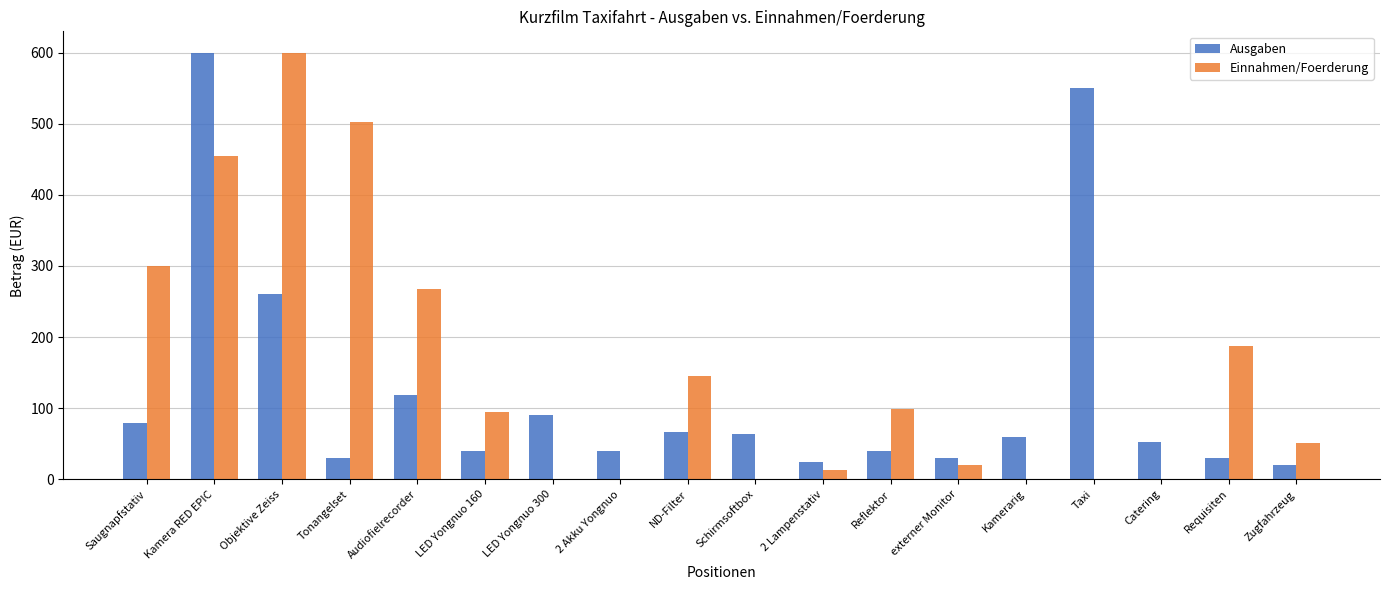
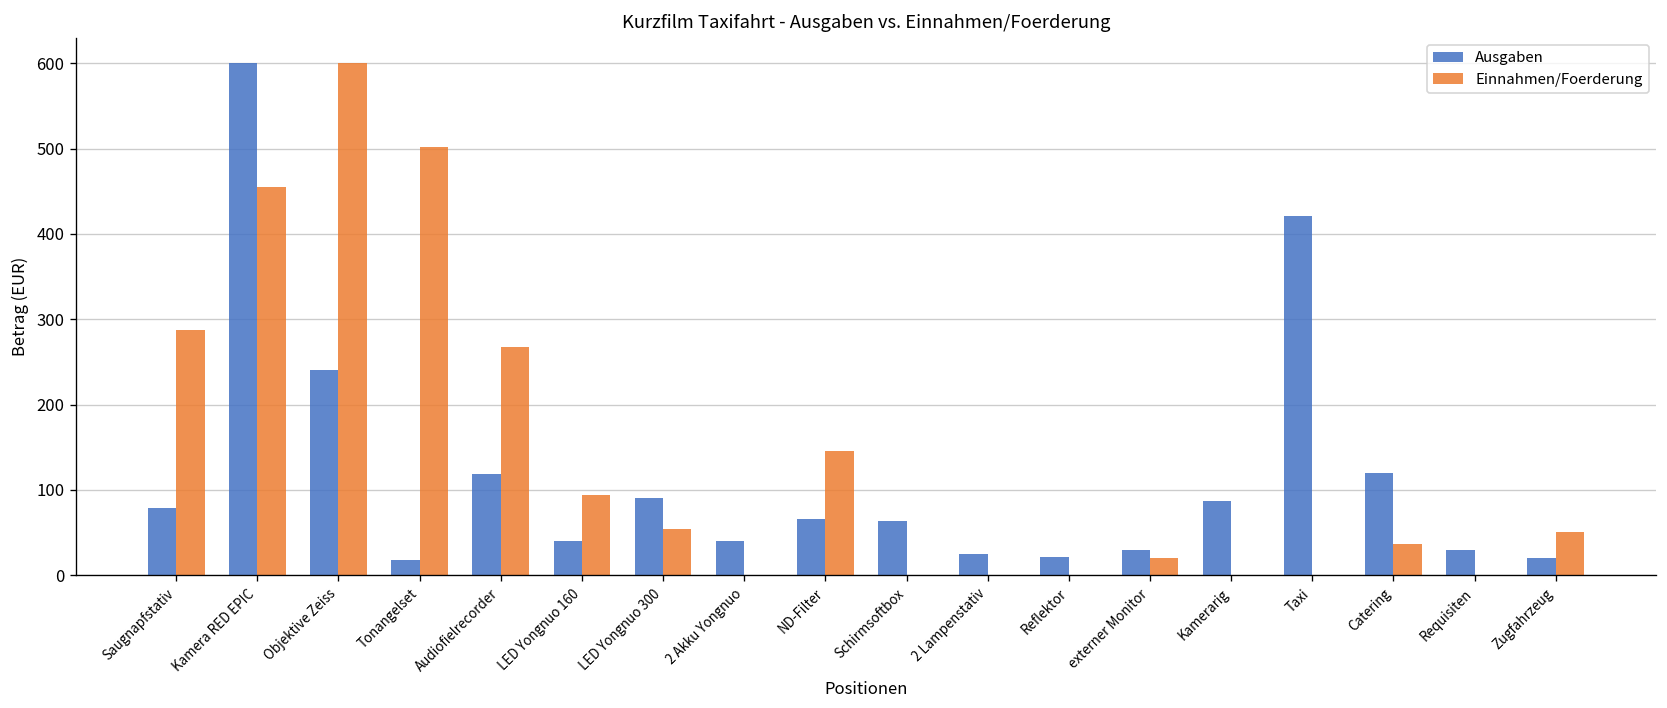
  {
    "Ausgaben": {
      "Saugnapfstativ": 80,
      "Kamera RED EPIC": 600,
-     "Objektive Zeiss": 260,
-     "Tonangelset": 30,
+     "Objektive Zeiss": 240,
+     "Tonangelset": 20,
      "Audiofielrecorder": 120,
      "LED Yongnuo 160": 40,
      "LED Yongnuo 300": 90,
      "2 Akku Yongnuo": 40,
      "ND-Filter": 70,
      "Schirmsoftbox": 60,
      "2 Lampenstativ": 30,
-     "Reflektor": 40,
+     "Reflektor": 20,
      "externer Monitor": 30,
-     "Kamerarig": 60,
-     "Taxi": 550,
-     "Catering": 50,
+     "Kamerarig": 90,
+     "Taxi": 420,
+     "Catering": 120,
      "Requisiten": 30,
      "Zugfahrzeug": 20
    },
    "Einnahmen/Foerderung": {
-     "Saugnapfstativ": 300,
+     "Saugnapfstativ": 290,
      "Kamera RED EPIC": 460,
      "Objektive Zeiss": 600,
      "Tonangelset": 500,
      "Audiofielrecorder": 270,
      "LED Yongnuo 160": 90,
-     "LED Yongnuo 300": 0,
+     "LED Yongnuo 300": 50,
      "2 Akku Yongnuo": 0,
      "ND-Filter": 150,
      "Schirmsoftbox": 0,
-     "2 Lampenstativ": 10,
-     "Reflektor": 100,
+     "2 Lampenstativ": 0,
+     "Reflektor": 0,
      "externer Monitor": 20,
      "Kamerarig": 0,
      "Taxi": 0,
-     "Catering": 0,
-     "Requisiten": 190,
+     "Catering": 40,
+     "Requisiten": 0,
      "Zugfahrzeug": 50
    }
  }
